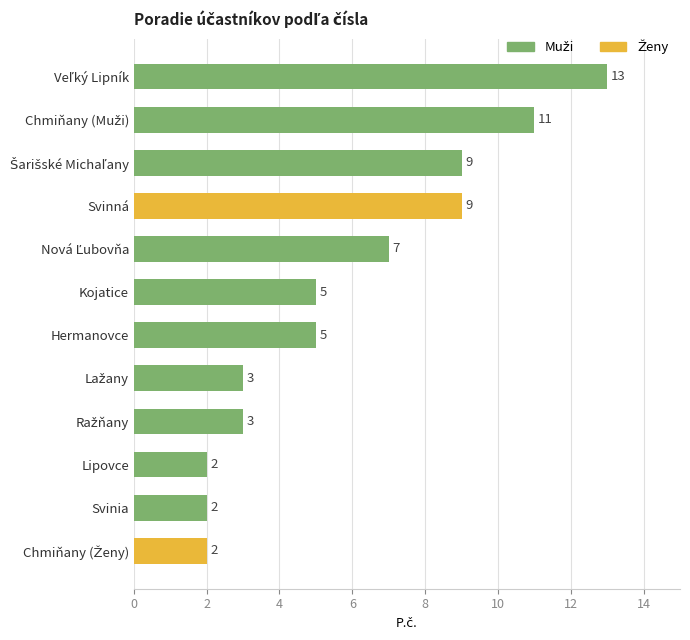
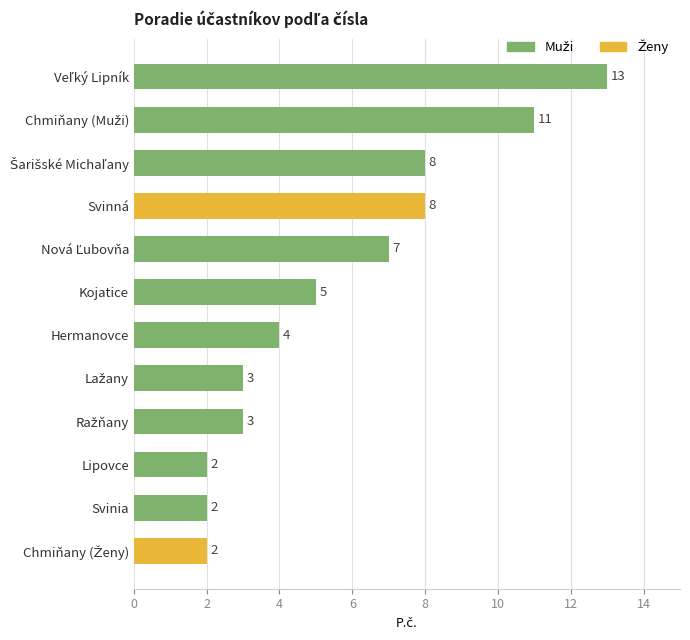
  {
    "Veľký Lipník": 13,
    "Chmiňany (Muži)": 11,
-   "Šarišské Michaľany": 9,
-   "Svinná": 9,
+   "Šarišské Michaľany": 8,
+   "Svinná": 8,
    "Nová Ľubovňa": 7,
    "Kojatice": 5,
-   "Hermanovce": 5,
+   "Hermanovce": 4,
    "Lažany": 3,
    "Ražňany": 3,
    "Lipovce": 2,
    "Svinia": 2,
    "Chmiňany (Ženy)": 2
  }
